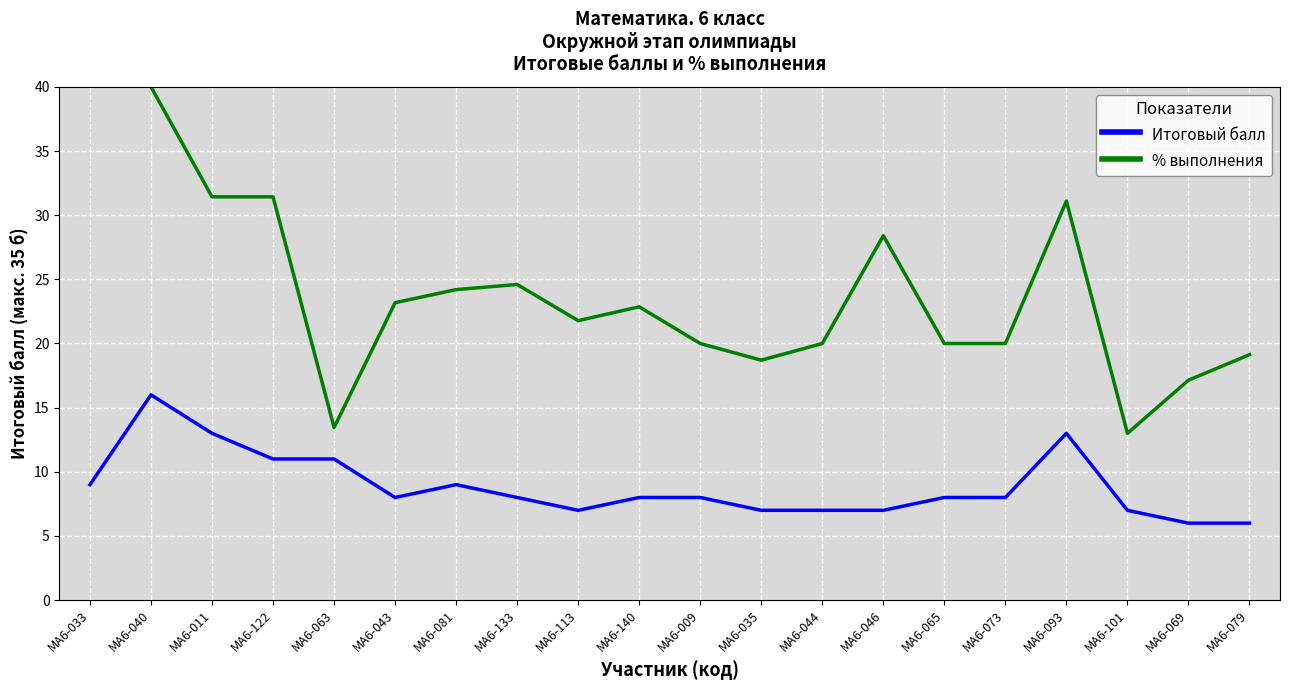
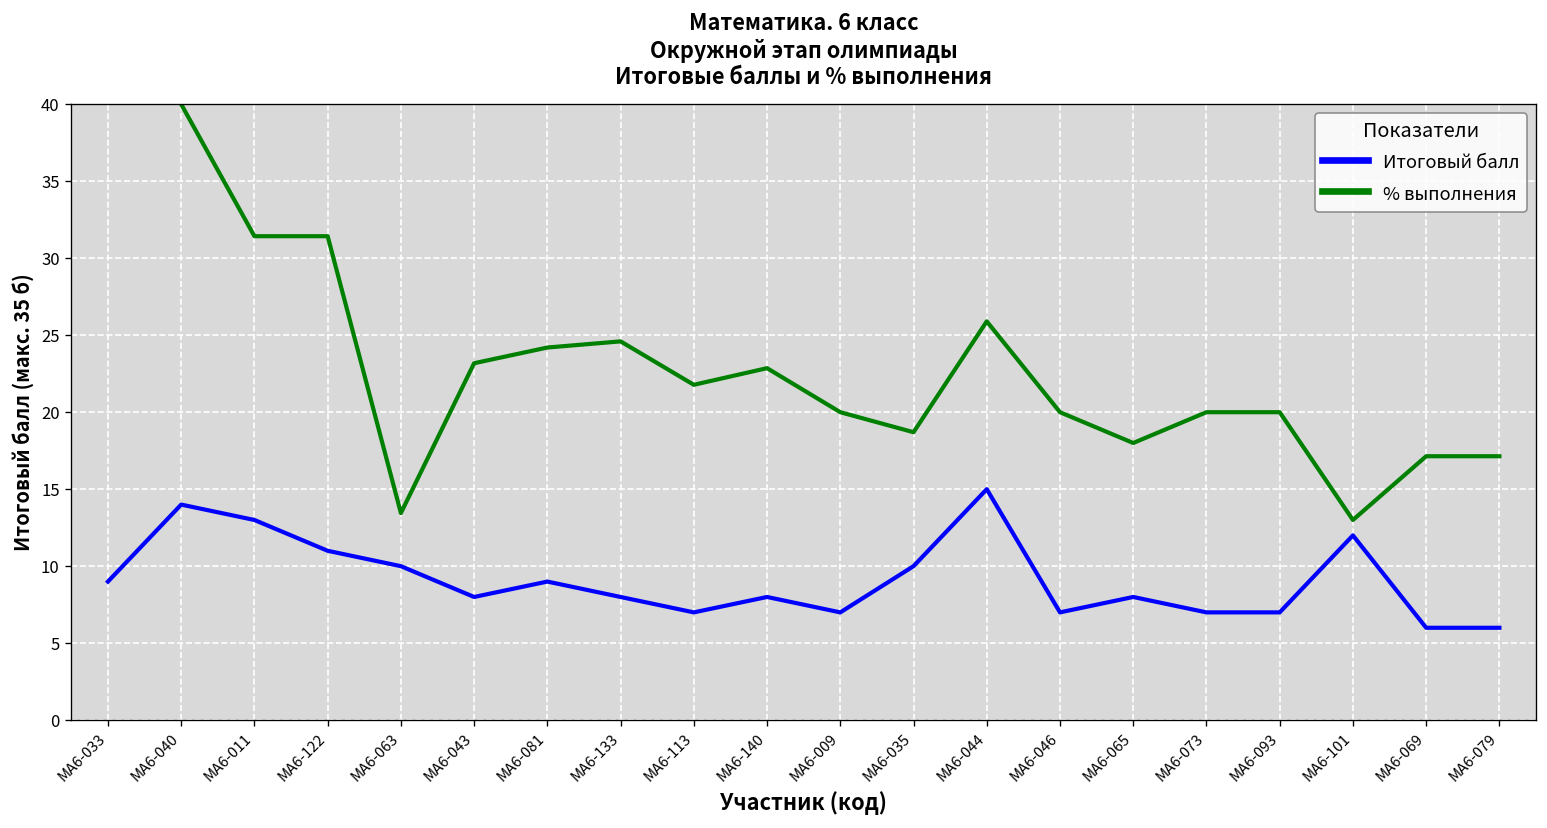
  {
    "Итоговый балл": {
      "МА6-033": 9,
-     "МА6-040": 16,
+     "МА6-040": 14,
      "МА6-011": 13,
      "МА6-122": 11,
-     "МА6-063": 11,
+     "МА6-063": 10,
      "МА6-043": 8,
      "МА6-081": 9,
      "МА6-133": 8,
      "МА6-113": 7,
      "МА6-140": 8,
-     "МА6-009": 8,
-     "МА6-035": 7,
-     "МА6-044": 7,
+     "МА6-009": 7,
+     "МА6-035": 10,
+     "МА6-044": 15,
      "МА6-046": 7,
      "МА6-065": 8,
-     "МА6-073": 8,
-     "МА6-093": 13,
-     "МА6-101": 7,
+     "МА6-073": 7,
+     "МА6-093": 7,
+     "МА6-101": 12,
      "МА6-069": 6,
      "МА6-079": 6
    },
    "% выполнения": {
      "МА6-040": 40.0,
      "МА6-011": 31.4,
      "МА6-122": 31.4,
      "МА6-063": 13.5,
      "МА6-043": 23.2,
      "МА6-081": 24.2,
      "МА6-133": 24.6,
      "МА6-113": 21.8,
      "МА6-140": 22.9,
      "МА6-009": 20.0,
      "МА6-035": 18.7,
-     "МА6-044": 20.0,
-     "МА6-046": 28.4,
-     "МА6-065": 20,
+     "МА6-044": 25.9,
+     "МА6-046": 20.0,
+     "МА6-065": 18,
      "МА6-073": 20.0,
-     "МА6-093": 31.1,
+     "МА6-093": 20.0,
      "МА6-101": 13.0,
      "МА6-069": 17.1,
-     "МА6-079": 19.1
+     "МА6-079": 17.1
    }
  }
